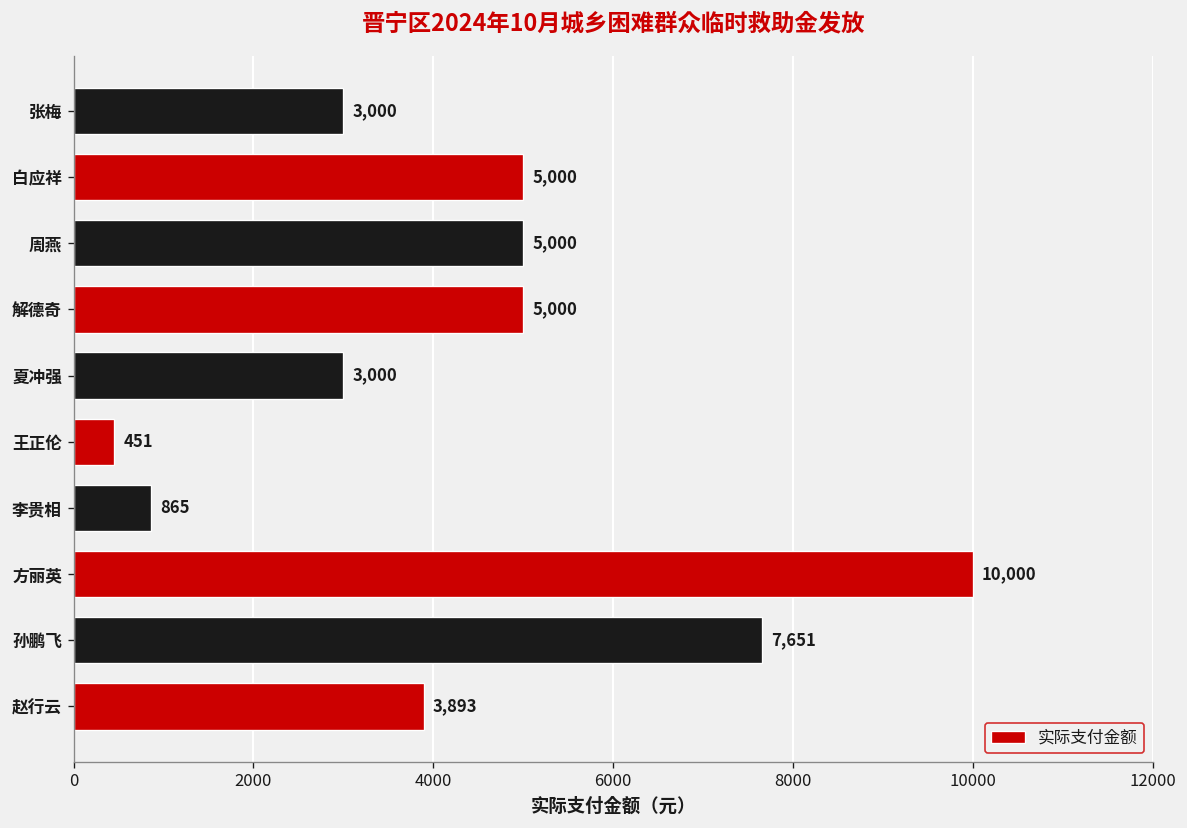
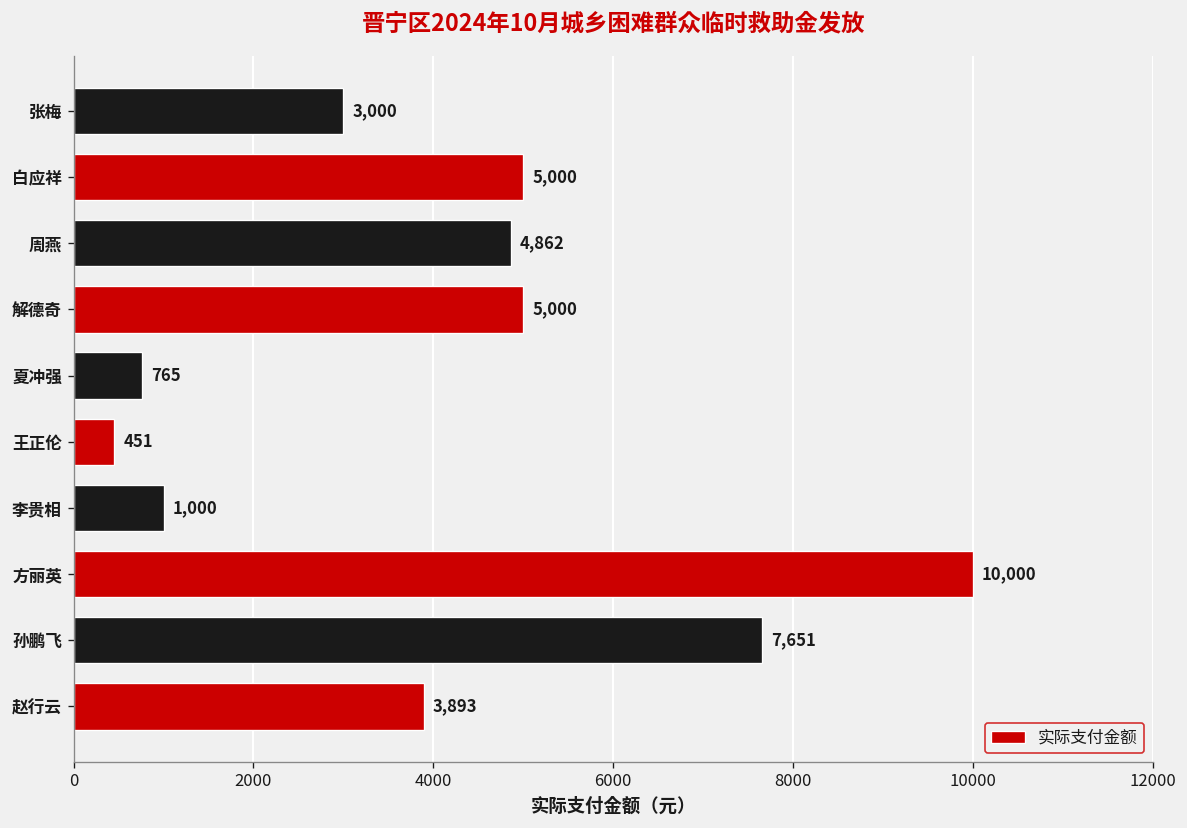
  {
    "张梅": "3,000",
    "白应祥": "5,000",
-   "周燕": "5,000",
+   "周燕": "4,862",
    "解德奇": "5,000",
-   "夏冲强": "3,000",
+   "夏冲强": "765",
    "王正伦": "451",
-   "李贵相": "865",
+   "李贵相": "1,000",
    "方丽英": "10,000",
    "孙鹏飞": "7,651",
    "赵行云": "3,893"
  }
